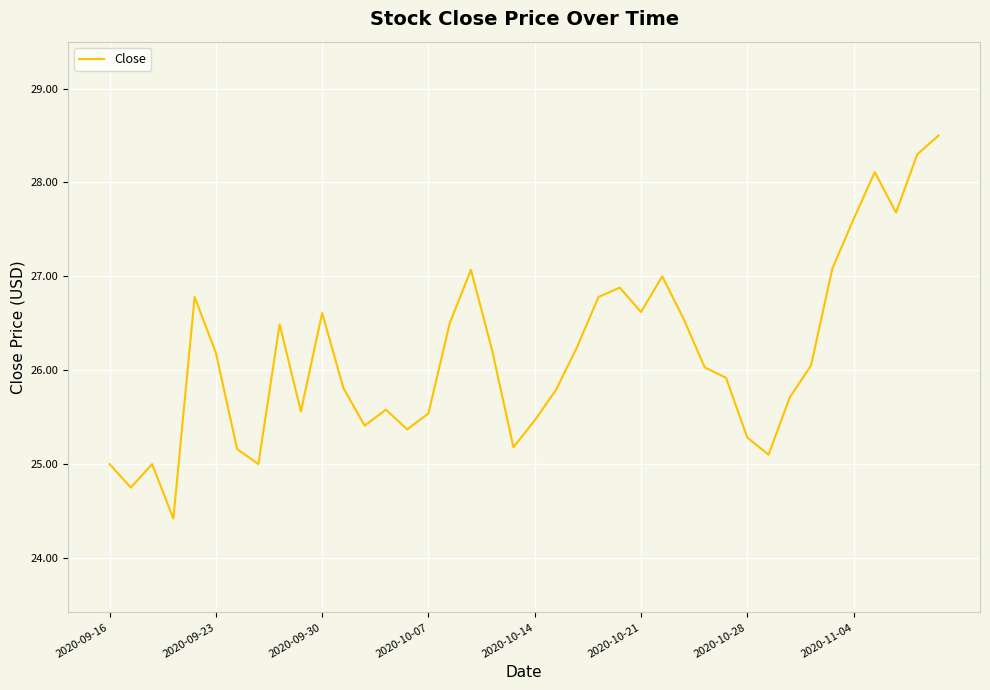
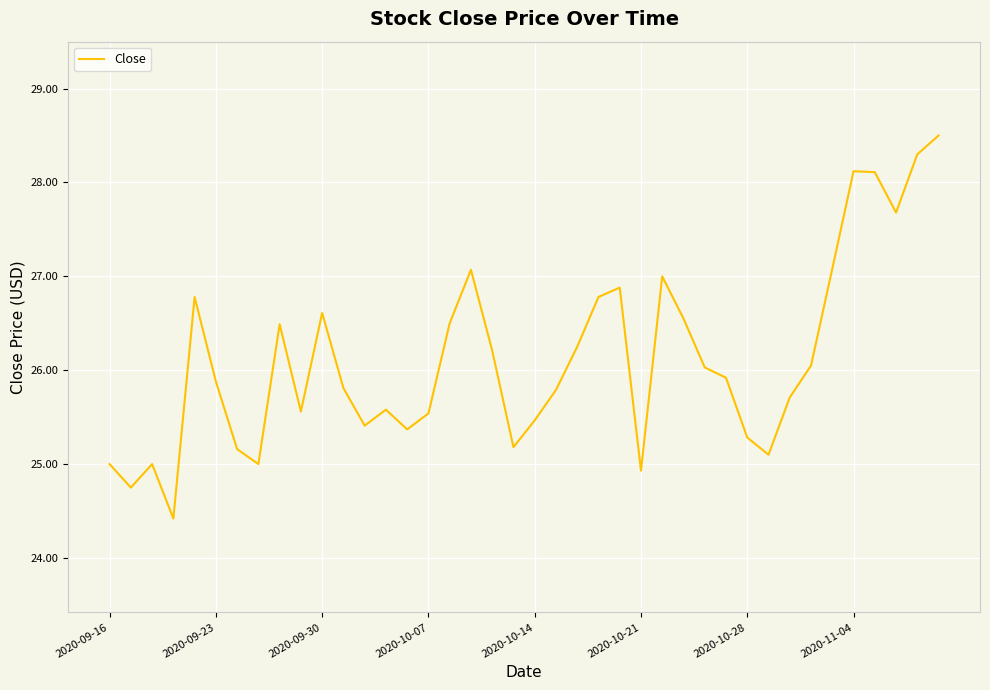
  {
    "2020-09-16": 25.0,
-   "2020-09-23": 26.2,
+   "2020-09-23": 25.9,
    "2020-09-30": 26.6,
    "2020-10-07": 25.5,
    "2020-10-14": 25.5,
-   "2020-10-21": 26.6,
+   "2020-10-21": 24.9,
    "2020-10-28": 25.3,
-   "2020-11-04": 27.6
+   "2020-11-04": 28.1
  }
